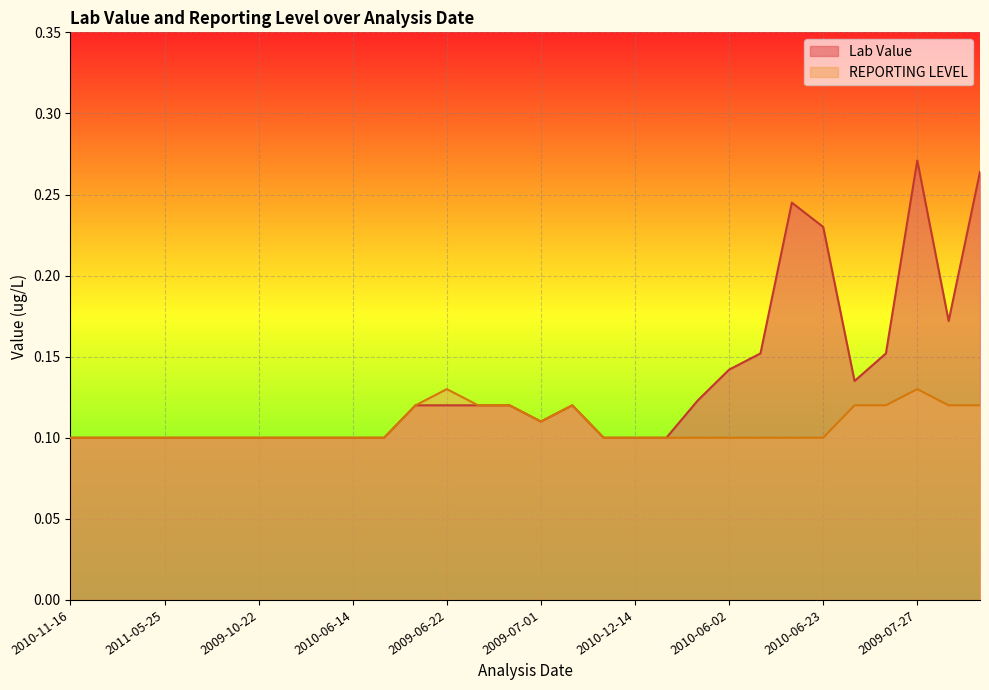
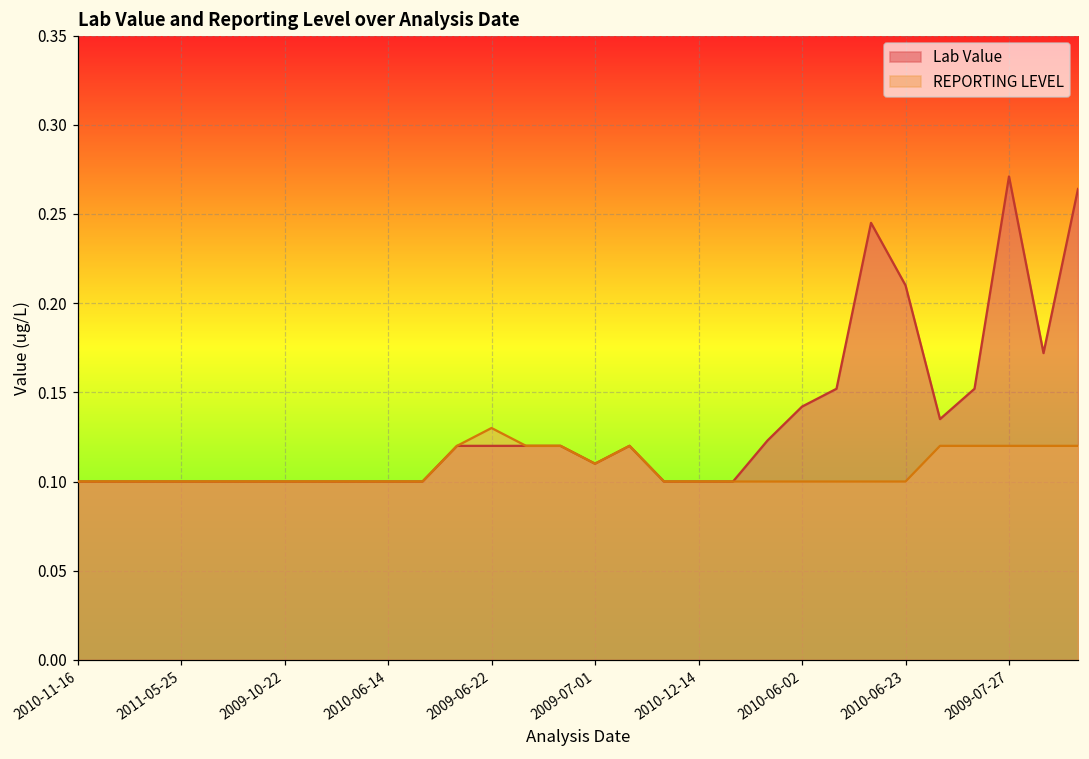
  {
    "Lab Value": {
      "2009-06-22": 0.12,
      "2010-06-02": 0.142,
-     "2010-06-23": 0.23,
+     "2010-06-23": 0.21,
      "2009-07-27": 0.27
    },
    "REPORTING LEVEL": {
      "2009-06-22": 0.13,
      "2010-06-02": 0.10,
      "2010-06-23": 0.10,
-     "2009-07-27": 0.13
+     "2009-07-27": 0.12
    }
  }
